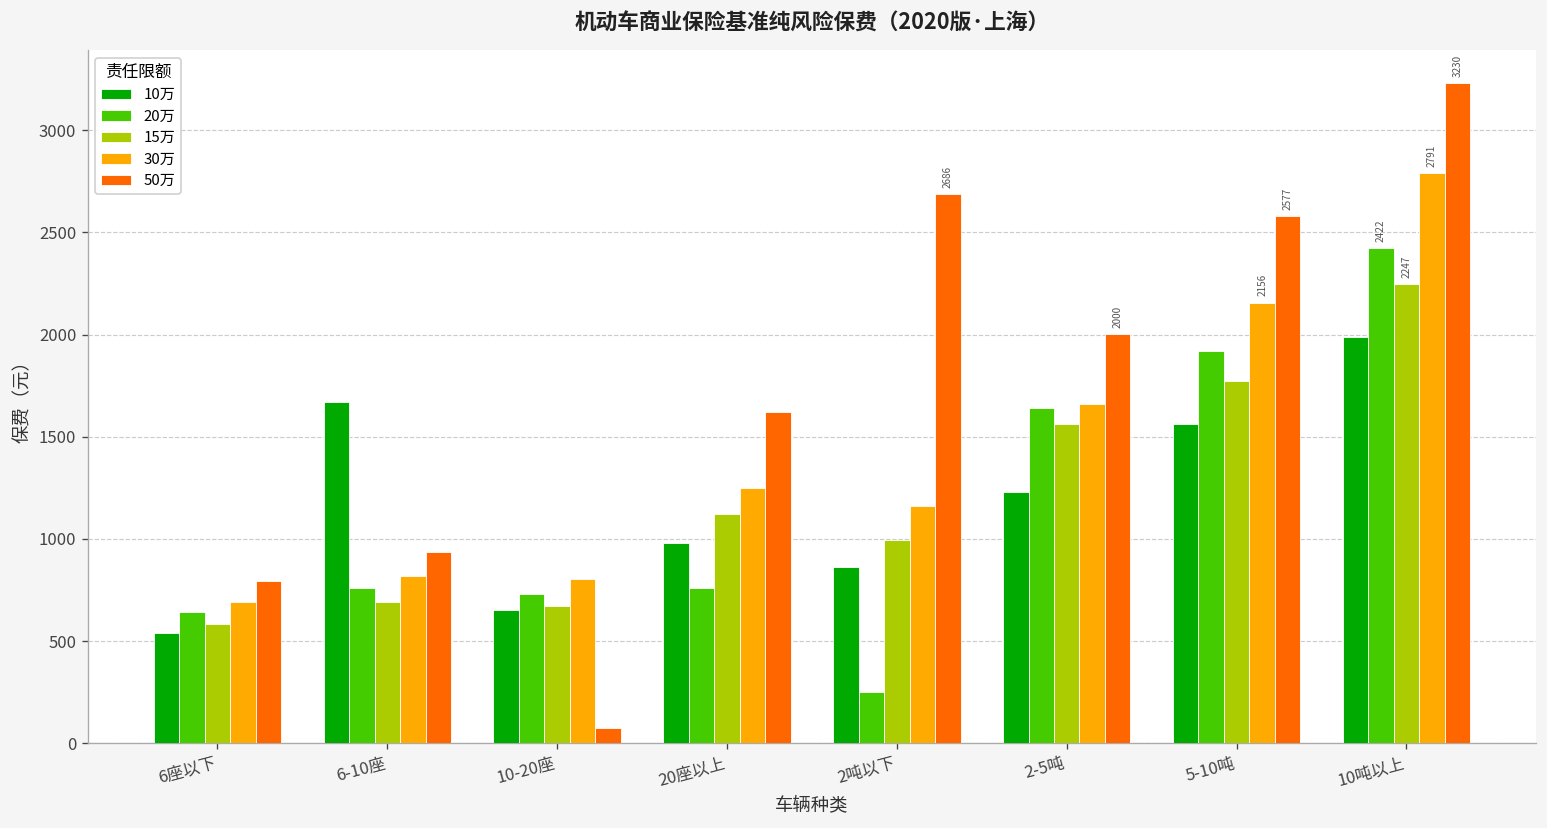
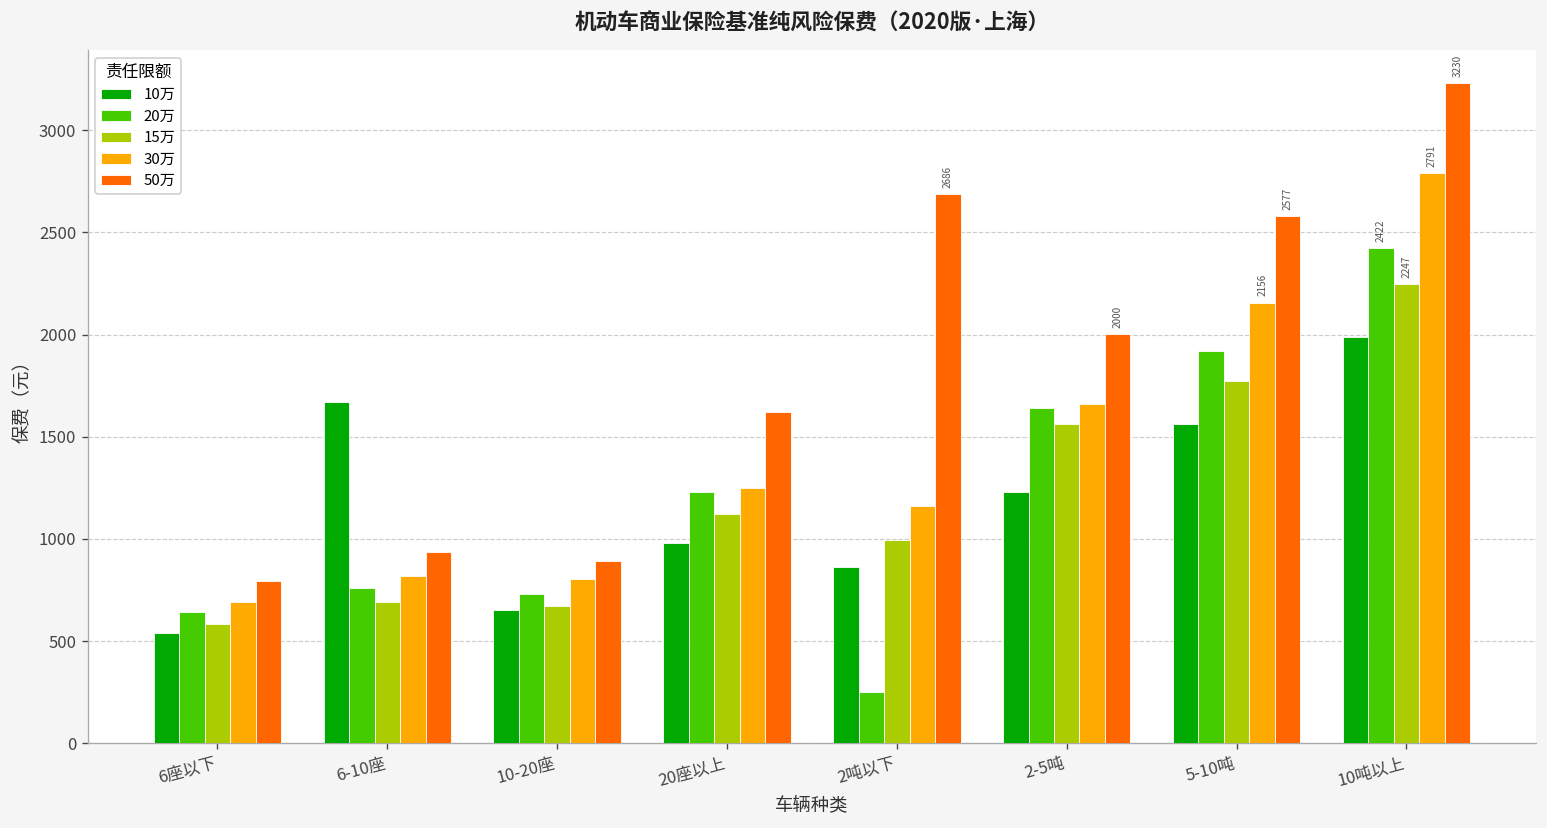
  {
    "10万": {
      "6座以下": 540,
      "6-10座": 1670,
      "10-20座": 650,
      "20座以上": 980,
      "2吨以下": 860,
      "2-5吨": 1230,
      "5-10吨": 1560,
      "10吨以上": 1990
    },
    "20万": {
      "6座以下": 640,
      "6-10座": 760,
      "10-20座": 730,
-     "20座以上": 760,
+     "20座以上": 1230,
      "2吨以下": 250,
      "2-5吨": 1640,
      "5-10吨": 1920
    },
    "15万": {
      "10吨以上": 2247
    },
    "30万": {
      "5-10吨": 2156,
      "10吨以上": 2791
    },
    "50万": {
      "6座以下": 790,
      "6-10座": 940,
-     "10-20座": 70,
+     "10-20座": 890,
      "20座以上": 1620
    }
  }
